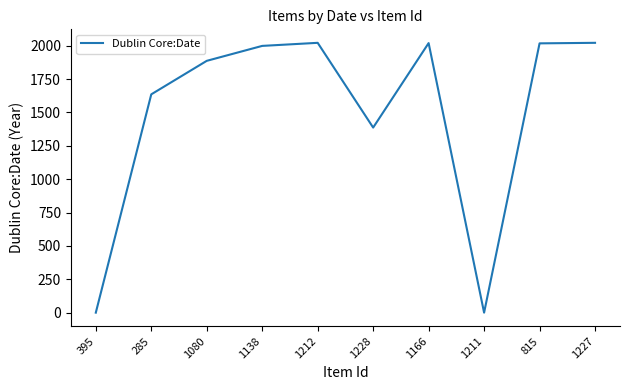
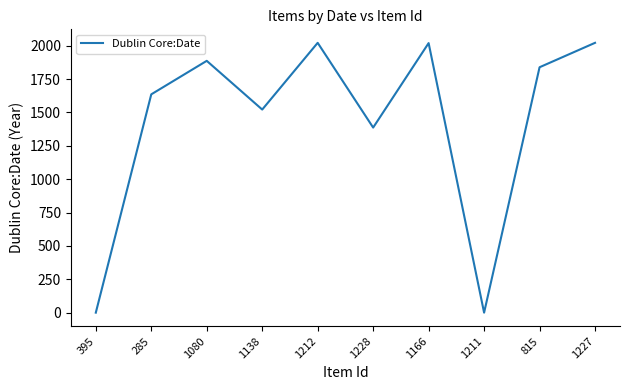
  {
    "395": 0,
    "285": 1640,
    "1080": 1890,
-   "1138": 2000,
+   "1138": 1520,
    "1212": 2020,
    "1228": 1390,
    "1166": 2020,
    "1211": 0,
-   "815": 2020,
+   "815": 1840,
    "1227": 2020
  }
